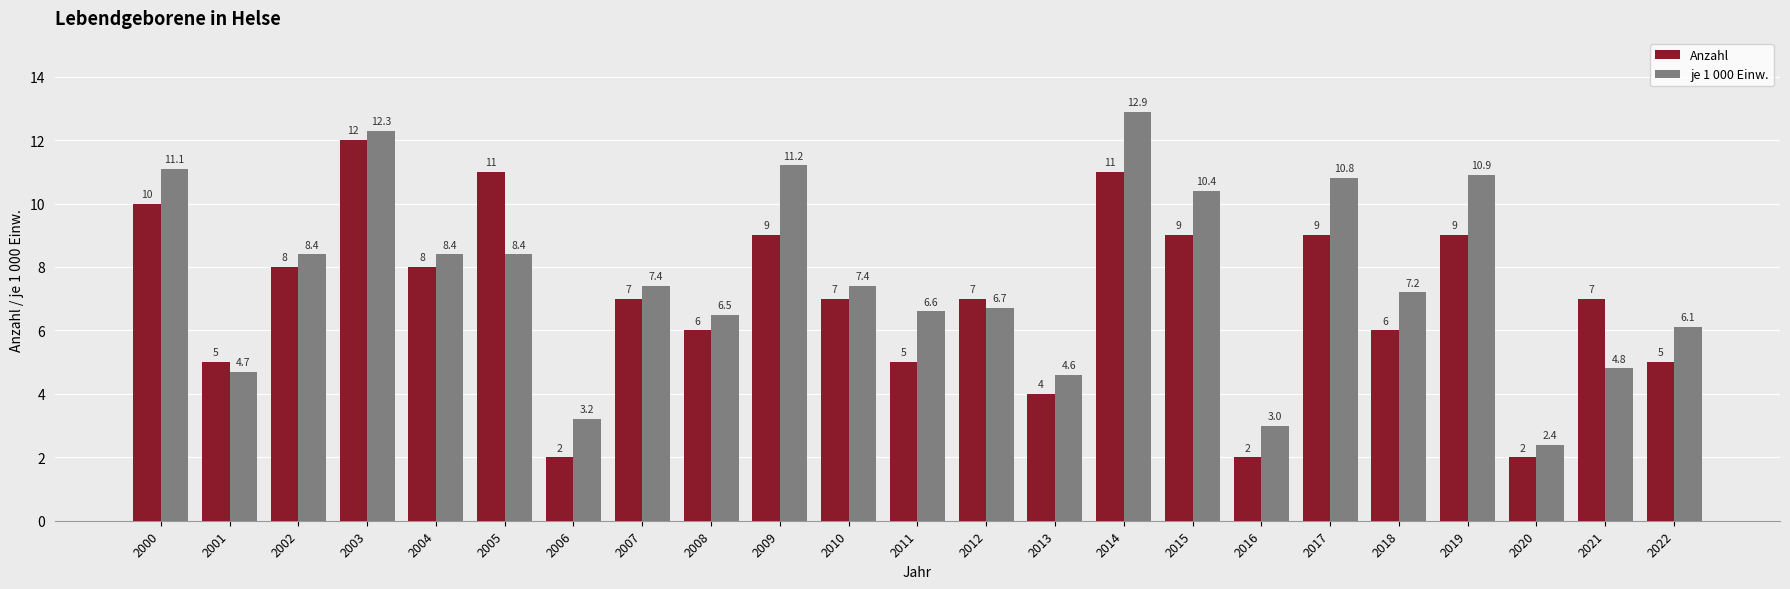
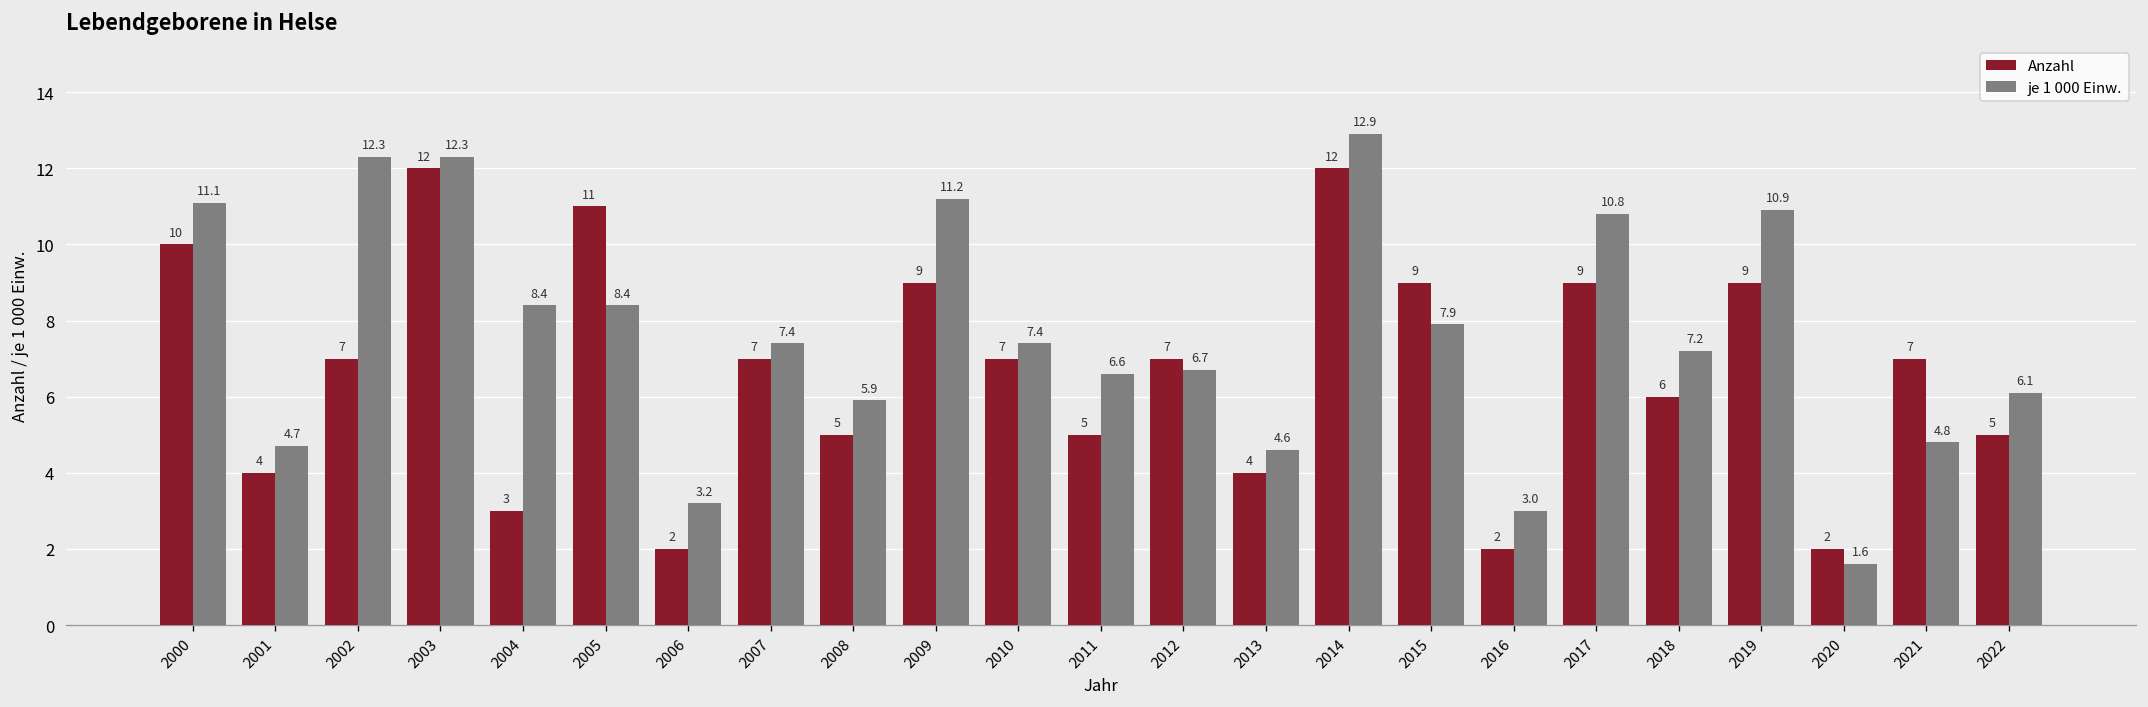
  {
    "Anzahl": {
      "2000": 10,
-     "2001": 5,
-     "2002": 8,
+     "2001": 4,
+     "2002": 7,
      "2003": 12,
-     "2004": 8,
+     "2004": 3,
      "2005": 11,
      "2006": 2,
      "2007": 7,
-     "2008": 6,
+     "2008": 5,
      "2009": 9,
      "2010": 7,
      "2011": 5,
      "2012": 7,
      "2013": 4,
-     "2014": 11,
+     "2014": 12,
      "2015": 9,
      "2016": 2,
      "2017": 9,
      "2018": 6,
      "2019": 9,
      "2020": 2,
      "2021": 7,
      "2022": 5
    },
    "je 1 000 Einw.": {
      "2000": 11.1,
      "2001": 4.7,
-     "2002": 8.4,
+     "2002": 12.3,
      "2003": 12.3,
      "2004": 8.4,
      "2005": 8.4,
      "2006": 3.2,
      "2007": 7.4,
-     "2008": 6.5,
+     "2008": 5.9,
      "2009": 11.2,
      "2010": 7.4,
      "2011": 6.6,
      "2012": 6.7,
      "2013": 4.6,
      "2014": 12.9,
-     "2015": 10.4,
+     "2015": 7.9,
      "2016": 3.0,
      "2017": 10.8,
      "2018": 7.2,
      "2019": 10.9,
-     "2020": 2.4,
+     "2020": 1.6,
      "2021": 4.8,
      "2022": 6.1
    }
  }
